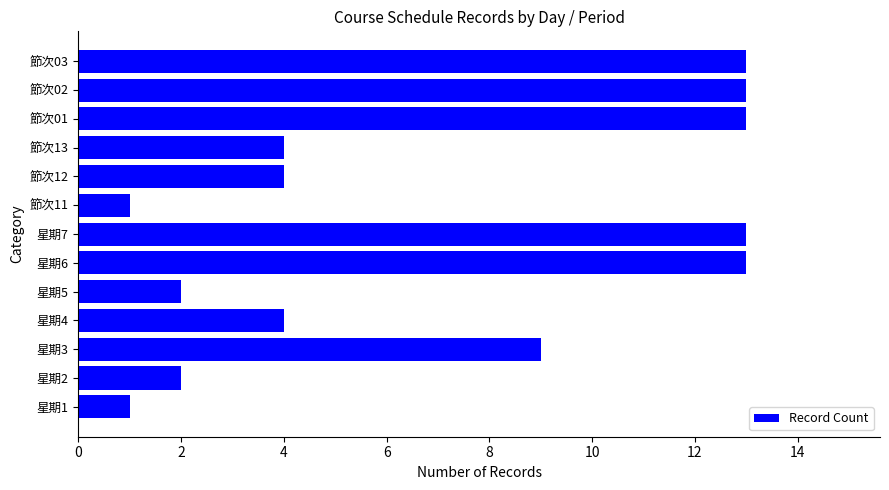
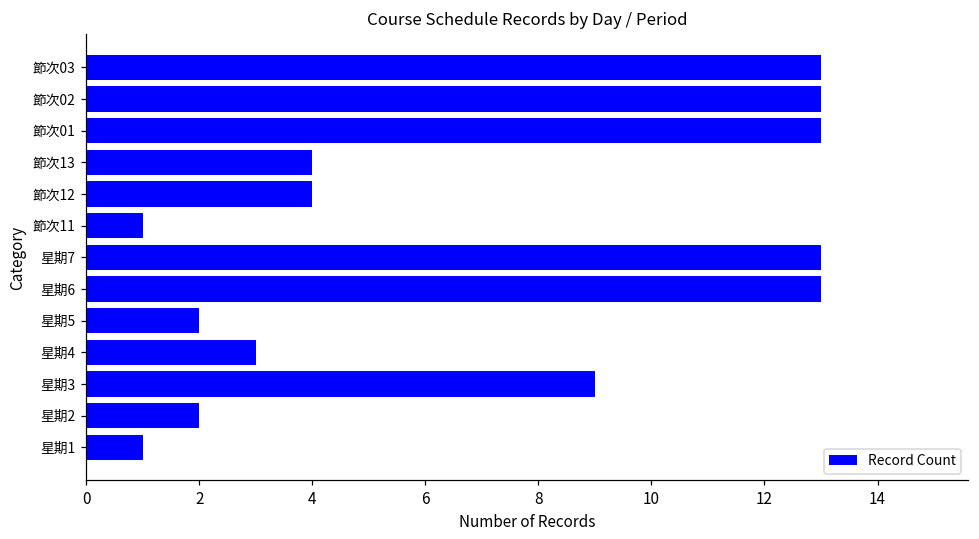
  {
    "節次03": 13,
    "節次02": 13,
    "節次01": 13,
    "節次13": 4,
    "節次12": 4,
    "節次11": 1,
    "星期7": 13,
    "星期6": 13,
    "星期5": 2,
-   "星期4": 4,
+   "星期4": 3,
    "星期3": 9,
    "星期2": 2,
    "星期1": 1
  }
